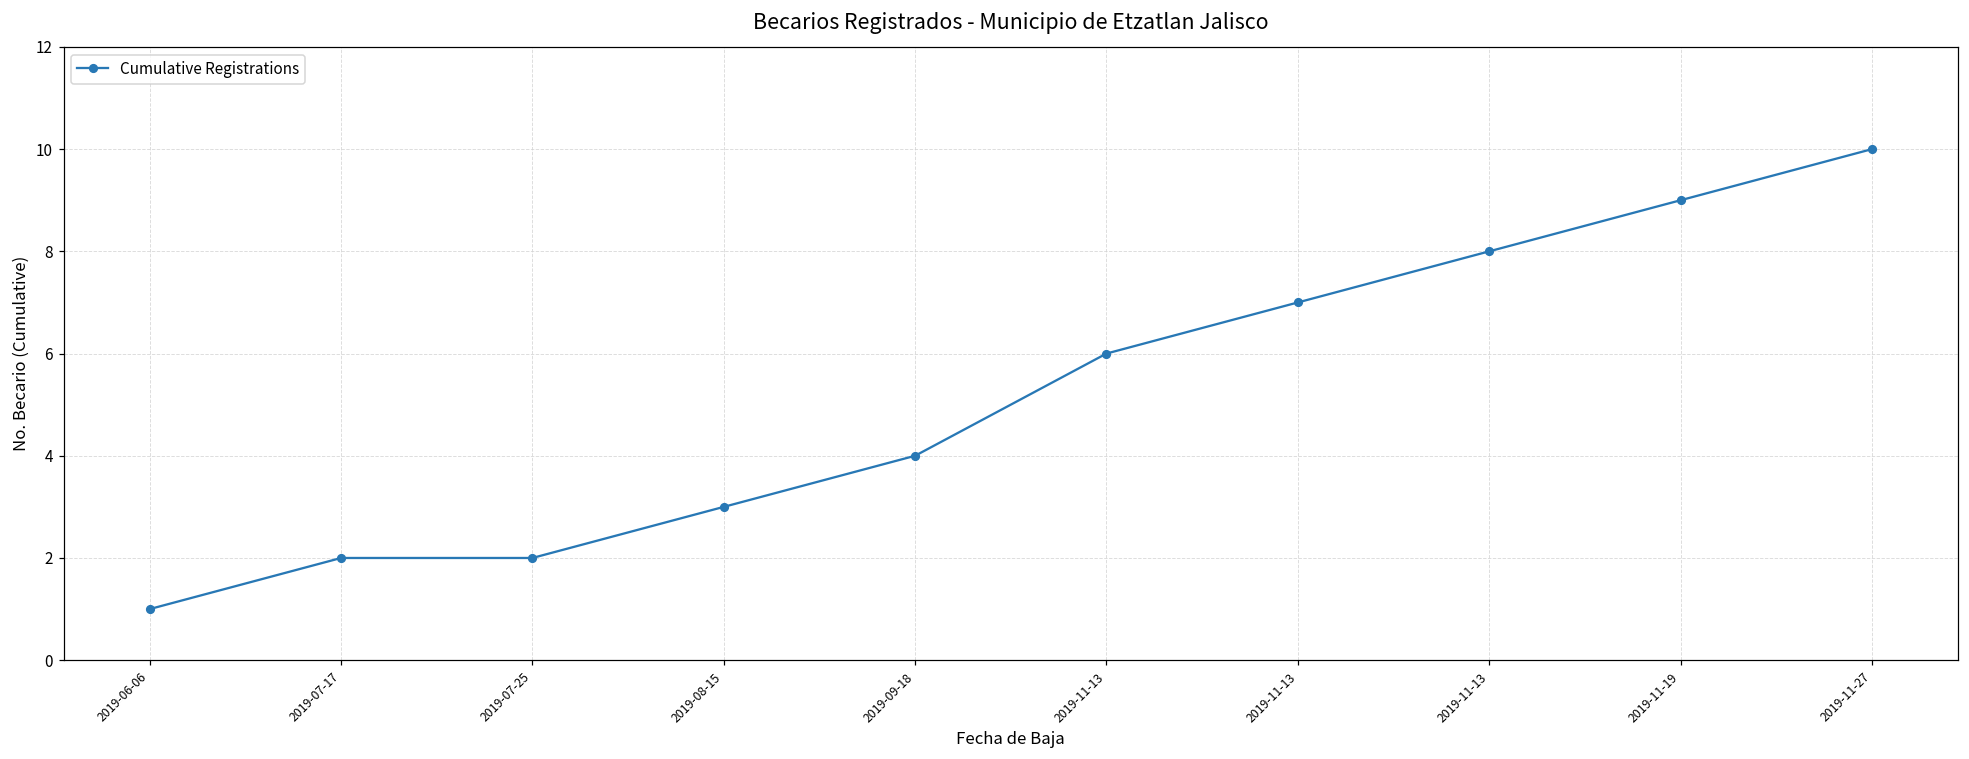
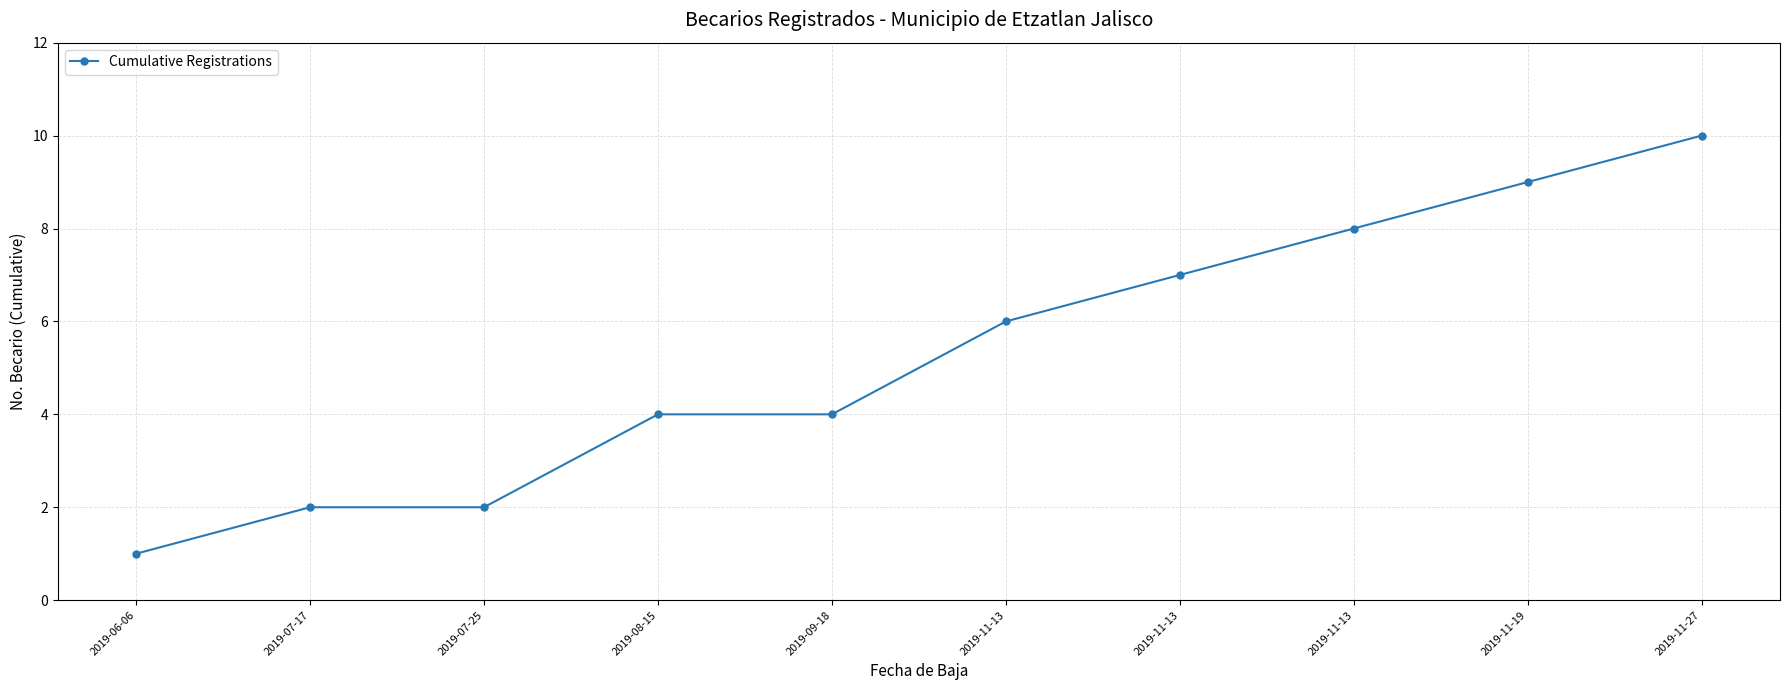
  {
    "2019-06-06": 1,
    "2019-07-17": 2,
    "2019-07-25": 2,
-   "2019-08-15": 3,
+   "2019-08-15": 4,
    "2019-09-18": 4,
    "2019-11-19": 9,
    "2019-11-27": 10
  }
